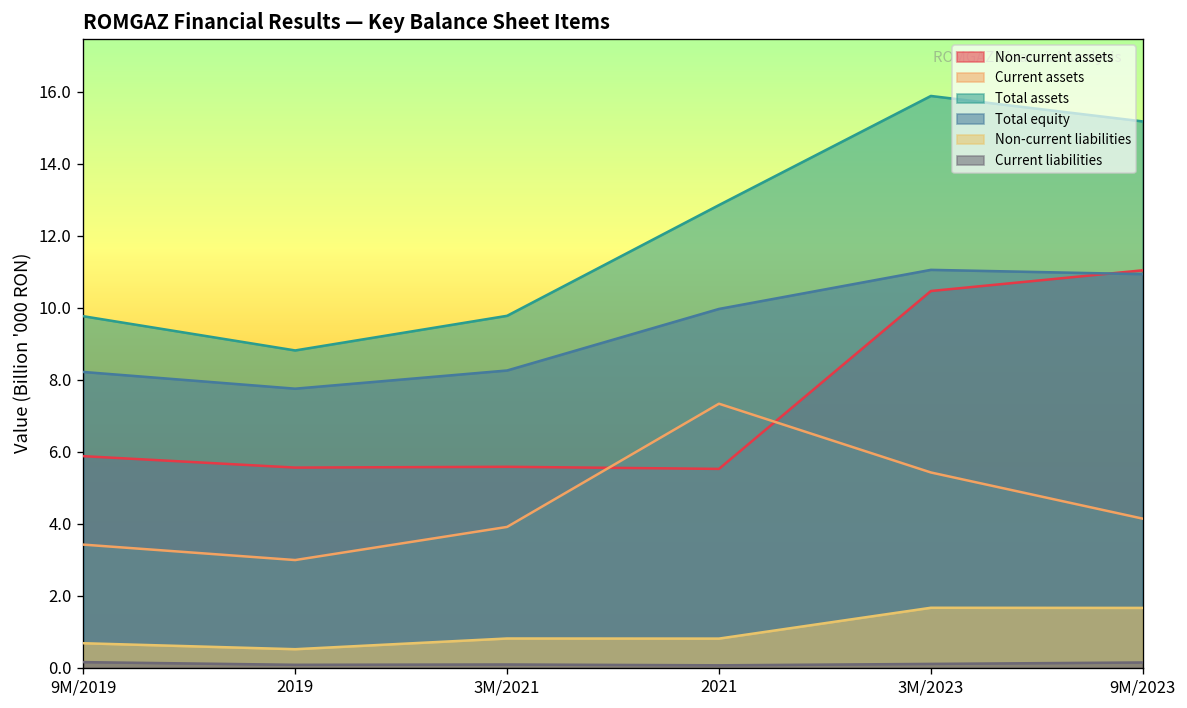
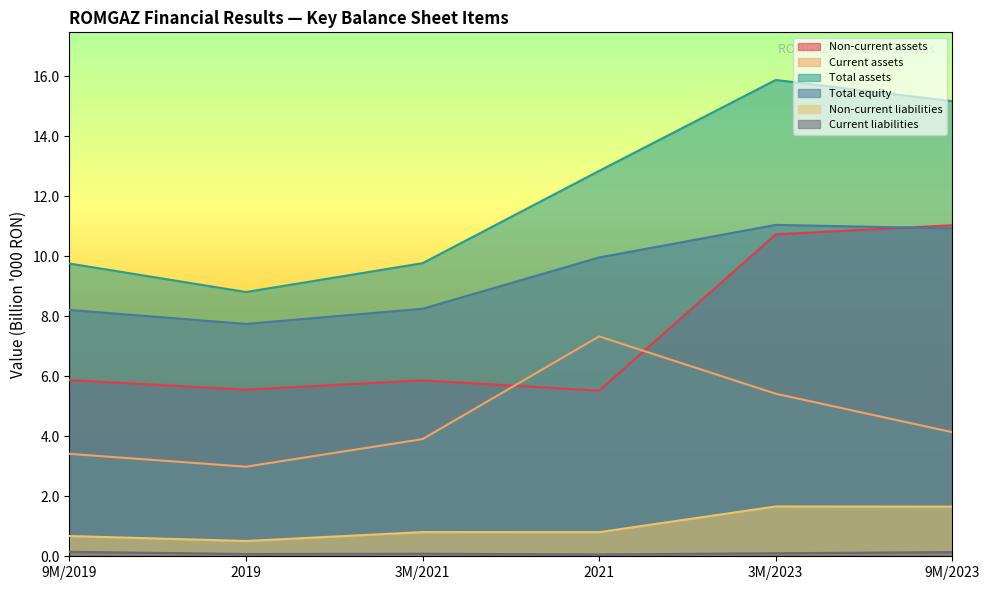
  {
    "Non-current assets": {
      "9M/2019": 5.9,
      "2019": 5.6,
-     "3M/2021": 5.6,
+     "3M/2021": 5.9,
      "2021": 5.5,
-     "3M/2023": 10.5,
+     "3M/2023": 10.7,
      "9M/2023": 11.0
    }
  }
